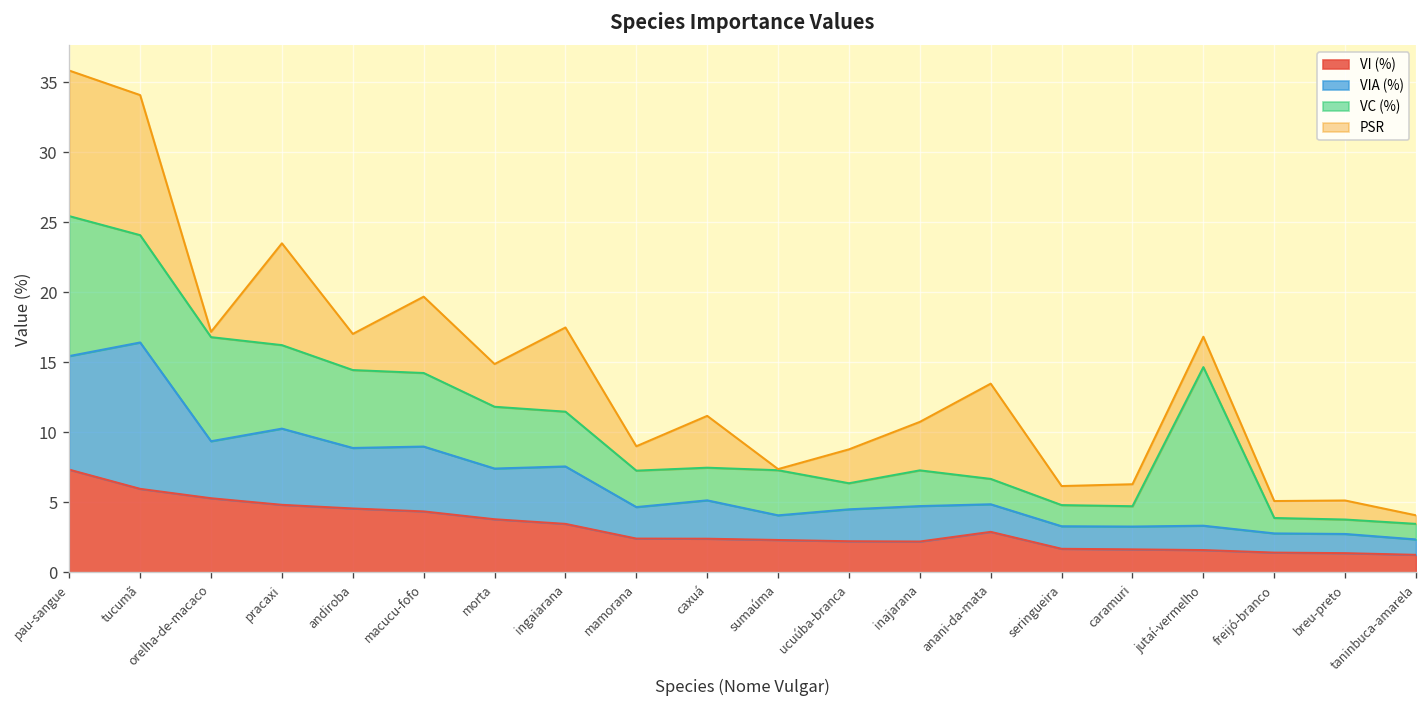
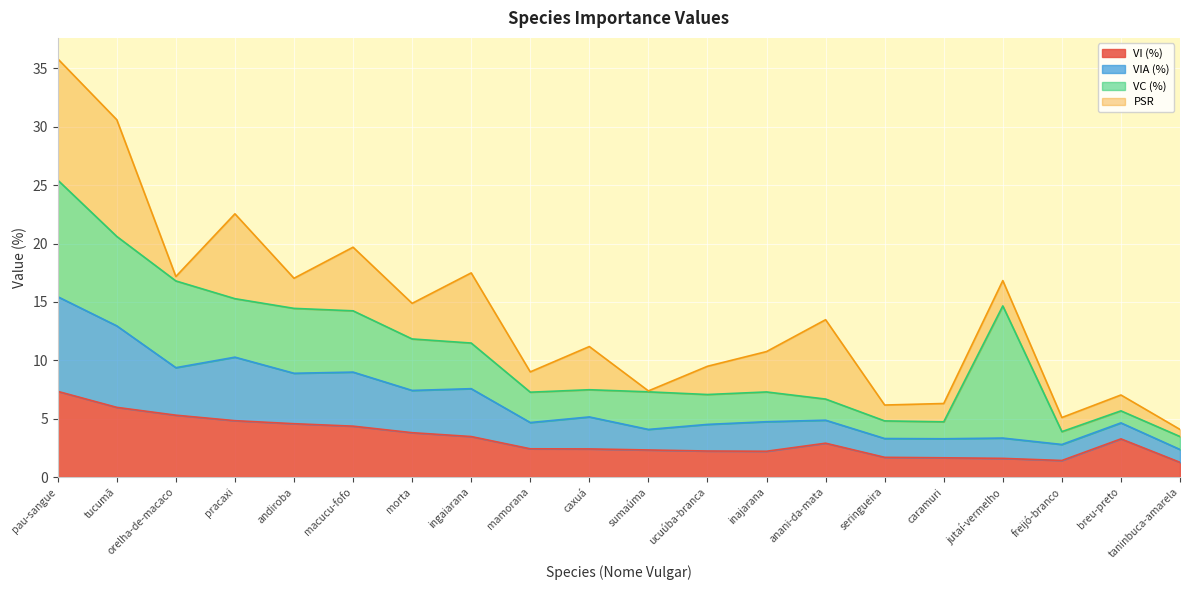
  {
    "VI (%)": {
      "pau-sangue": 7.3,
      "tucumã": 6.0,
      "orelha-de-macaco": 5.3,
      "pracaxi": 4.8,
      "andiroba": 4.6,
      "macucu-fofo": 4.4,
      "morta": 3.8,
      "ingaiarana": 3.5,
      "mamorana": 2.4,
      "caxuá": 2.4,
      "sumaúma": 2.3,
      "ucuúba-branca": 2.2,
      "inajarana": 2.2,
      "anani-da-mata": 2.9,
      "seringueira": 1.7,
      "caramuri": 1.7,
      "jutaí-vermelho": 1.6,
      "freijó-branco": 1.4,
-     "breu-preto": 1.4,
+     "breu-preto": 3.3,
      "taninbuca-amarela": 1.3
    },
    "VIA (%)": {
      "pau-sangue": 8.1,
-     "tucumã": 10.5,
+     "tucumã": 7.0,
      "orelha-de-macaco": 4.1,
      "pracaxi": 5.4,
      "andiroba": 4.3,
      "macucu-fofo": 4.6,
      "morta": 3.6,
      "ingaiarana": 4.1,
      "mamorana": 2.3,
      "caxuá": 2.7,
      "sumaúma": 1.8,
      "ucuúba-branca": 2.3,
      "inajarana": 2.5,
      "anani-da-mata": 2.0,
      "seringueira": 1.6,
      "caramuri": 1.6,
      "jutaí-vermelho": 1.7,
      "freijó-branco": 1.4,
      "breu-preto": 1.4,
      "taninbuca-amarela": 1.1
    },
    "VC (%)": {
      "pau-sangue": 10.0,
      "tucumã": 7.7,
      "orelha-de-macaco": 7.4,
-     "pracaxi": 6.0,
+     "pracaxi": 5.0,
      "andiroba": 5.6,
      "macucu-fofo": 5.3,
      "morta": 4.4,
      "ingaiarana": 3.9,
      "mamorana": 2.6,
      "caxuá": 2.3,
-     "ucuúba-branca": 1.9,
+     "ucuúba-branca": 2.6,
      "inajarana": 2.6,
      "anani-da-mata": 1.8,
      "seringueira": 1.5,
      "caramuri": 1.4,
      "jutaí-vermelho": 11.3,
      "freijó-branco": 1.1,
      "breu-preto": 1.0,
      "taninbuca-amarela": 1.1
    },
    "PSR": {
      "pau-sangue": 10.4,
      "tucumã": 10.0,
      "orelha-de-macaco": 0.4,
      "pracaxi": 7.3,
      "andiroba": 2.6,
      "macucu-fofo": 5.5,
      "morta": 3.0,
      "ingaiarana": 6.0,
      "mamorana": 1.7,
      "caxuá": 3.7,
      "ucuúba-branca": 2.4,
      "inajarana": 3.5,
      "anani-da-mata": 6.8,
      "seringueira": 1.4,
      "caramuri": 1.6,
      "jutaí-vermelho": 2.2,
      "freijó-branco": 1.2,
      "breu-preto": 1.4,
      "taninbuca-amarela": 0.6
    }
  }
